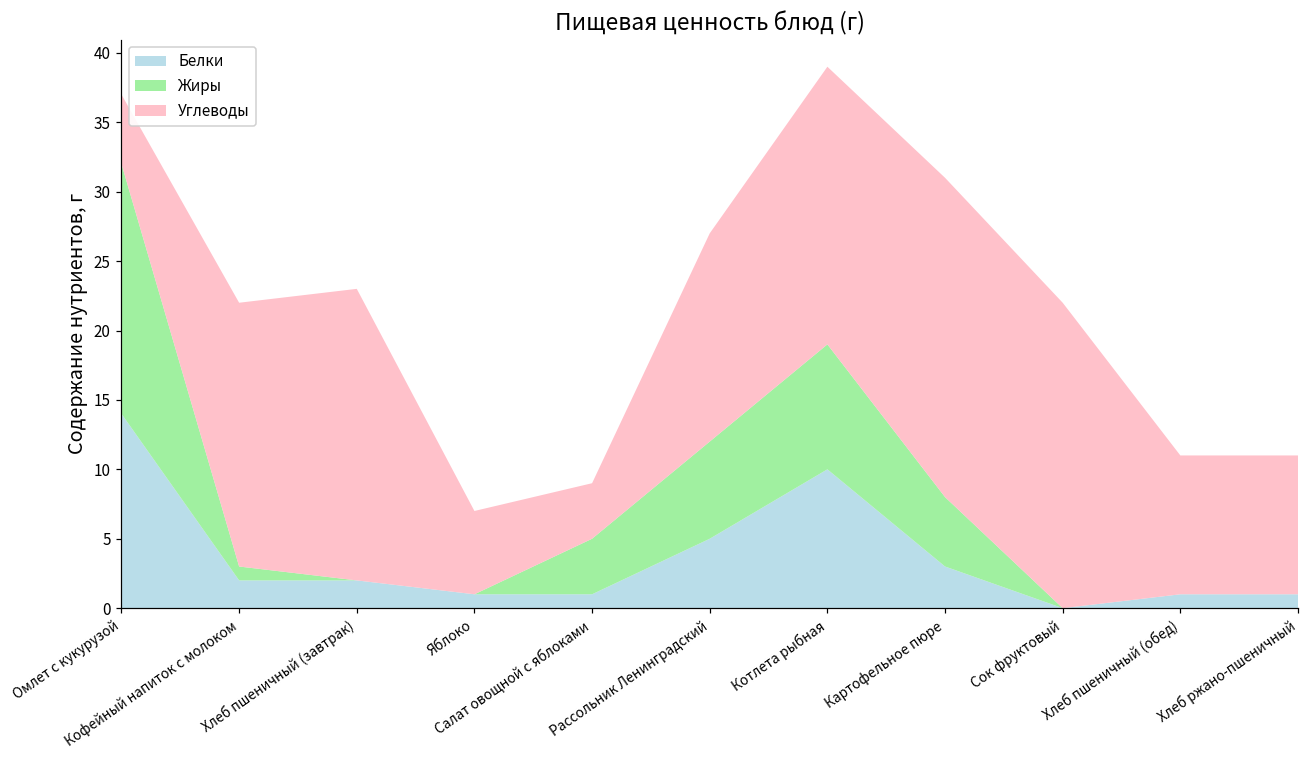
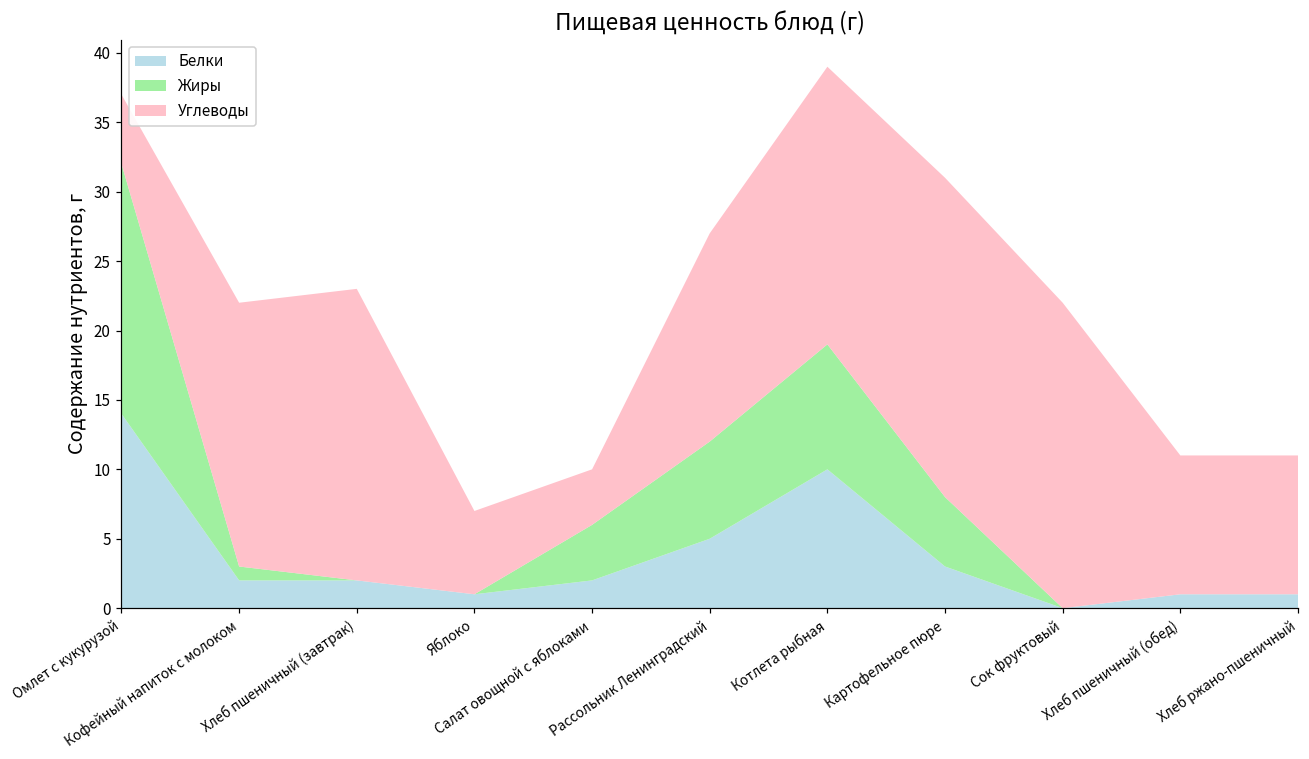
  {
    "Белки": {
      "Омлет с кукурузой": 14,
      "Кофейный напиток с молоком": 2,
-     "Салат овощной с яблоками": 1,
+     "Салат овощной с яблоками": 2,
      "Рассольник Ленинградский": 5,
      "Котлета рыбная": 10,
      "Картофельное пюре": 3
    },
    "Жиры": {
      "Омлет с кукурузой": 18,
      "Кофейный напиток с молоком": 1,
      "Салат овощной с яблоками": 4,
      "Рассольник Ленинградский": 7,
      "Котлета рыбная": 9,
      "Картофельное пюре": 5
    },
    "Углеводы": {
      "Омлет с кукурузой": 5,
      "Кофейный напиток с молоком": 19,
      "Хлеб пшеничный (завтрак)": 21,
      "Яблоко": 6,
      "Салат овощной с яблоками": 4,
      "Рассольник Ленинградский": 15,
      "Котлета рыбная": 20,
      "Картофельное пюре": 23,
      "Сок фруктовый": 22,
      "Хлеб пшеничный (обед)": 10,
      "Хлеб ржано-пшеничный": 10
    }
  }
